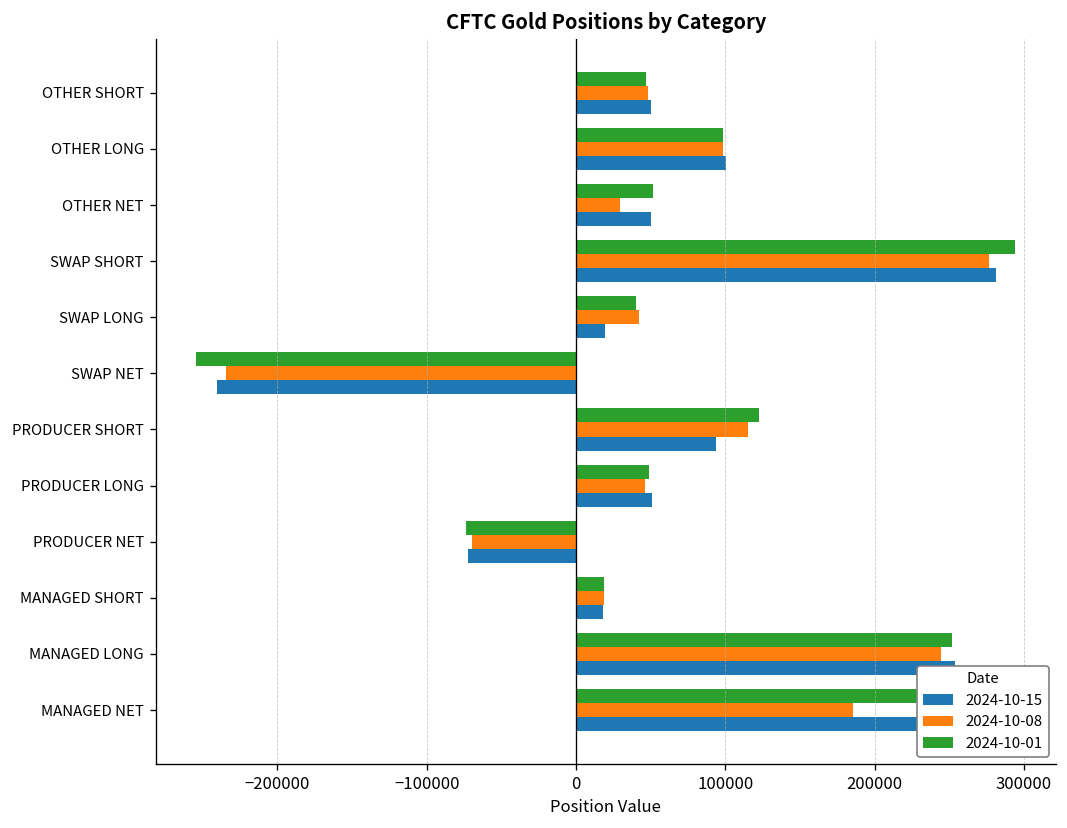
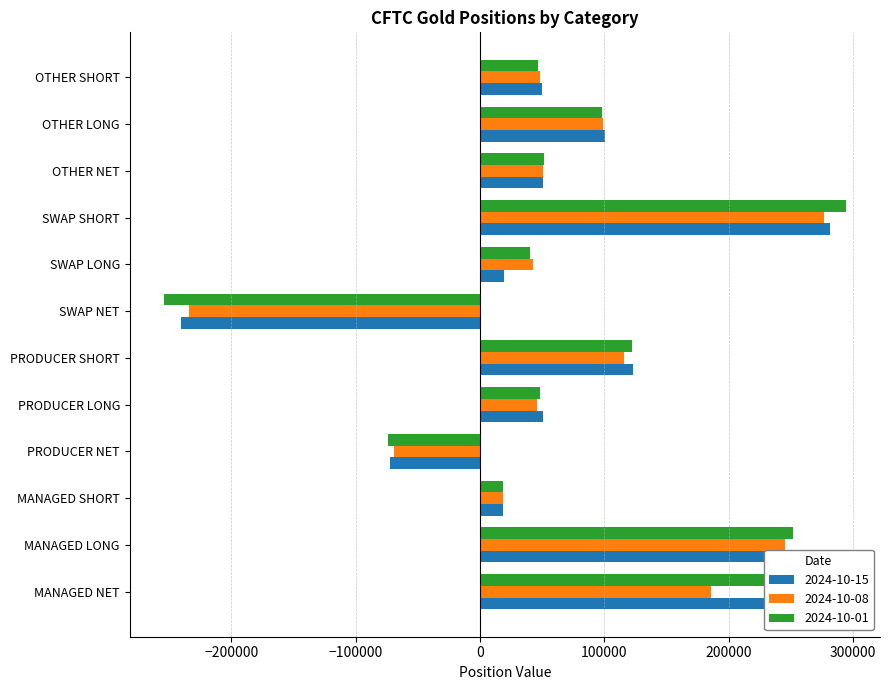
  {
    "2024-10-15": {
      "OTHER SHORT": 50000,
      "OTHER LONG": 100000,
      "OTHER NET": 50000,
      "SWAP SHORT": 281000,
      "SWAP LONG": 20000,
      "SWAP NET": -240000,
-     "PRODUCER SHORT": 94000,
+     "PRODUCER SHORT": 123000,
      "PRODUCER LONG": 51000,
      "PRODUCER NET": -72000,
      "MANAGED SHORT": 18000
    },
    "2024-10-08": {
      "OTHER SHORT": 48000,
      "OTHER LONG": 99000,
-     "OTHER NET": 29000,
+     "OTHER NET": 50000,
      "SWAP SHORT": 277000,
      "SWAP LONG": 42000,
      "SWAP NET": -234000,
      "PRODUCER SHORT": 116000,
      "PRODUCER LONG": 46000,
      "PRODUCER NET": -69000,
      "MANAGED SHORT": 18000,
      "MANAGED LONG": 245000,
      "MANAGED NET": 186000
    },
    "2024-10-01": {
      "OTHER SHORT": 47000,
      "OTHER LONG": 98000,
      "OTHER NET": 52000,
      "SWAP SHORT": 294000,
      "SWAP LONG": 40000,
      "SWAP NET": -254000,
      "PRODUCER SHORT": 122000,
      "PRODUCER LONG": 49000,
      "PRODUCER NET": -74000,
      "MANAGED SHORT": 19000,
      "MANAGED LONG": 252000
    }
  }
